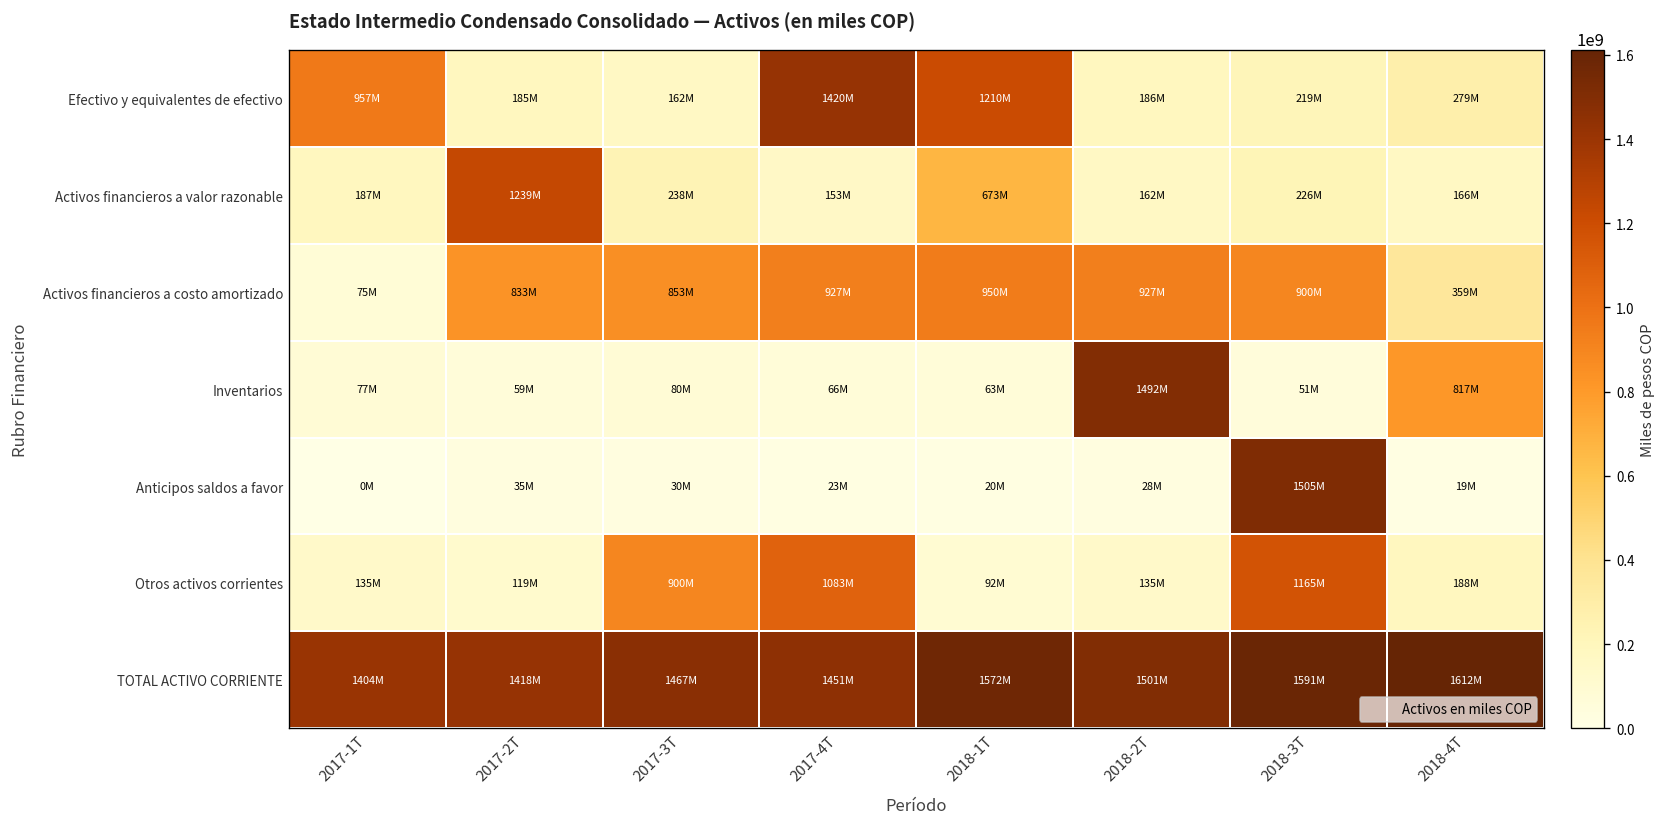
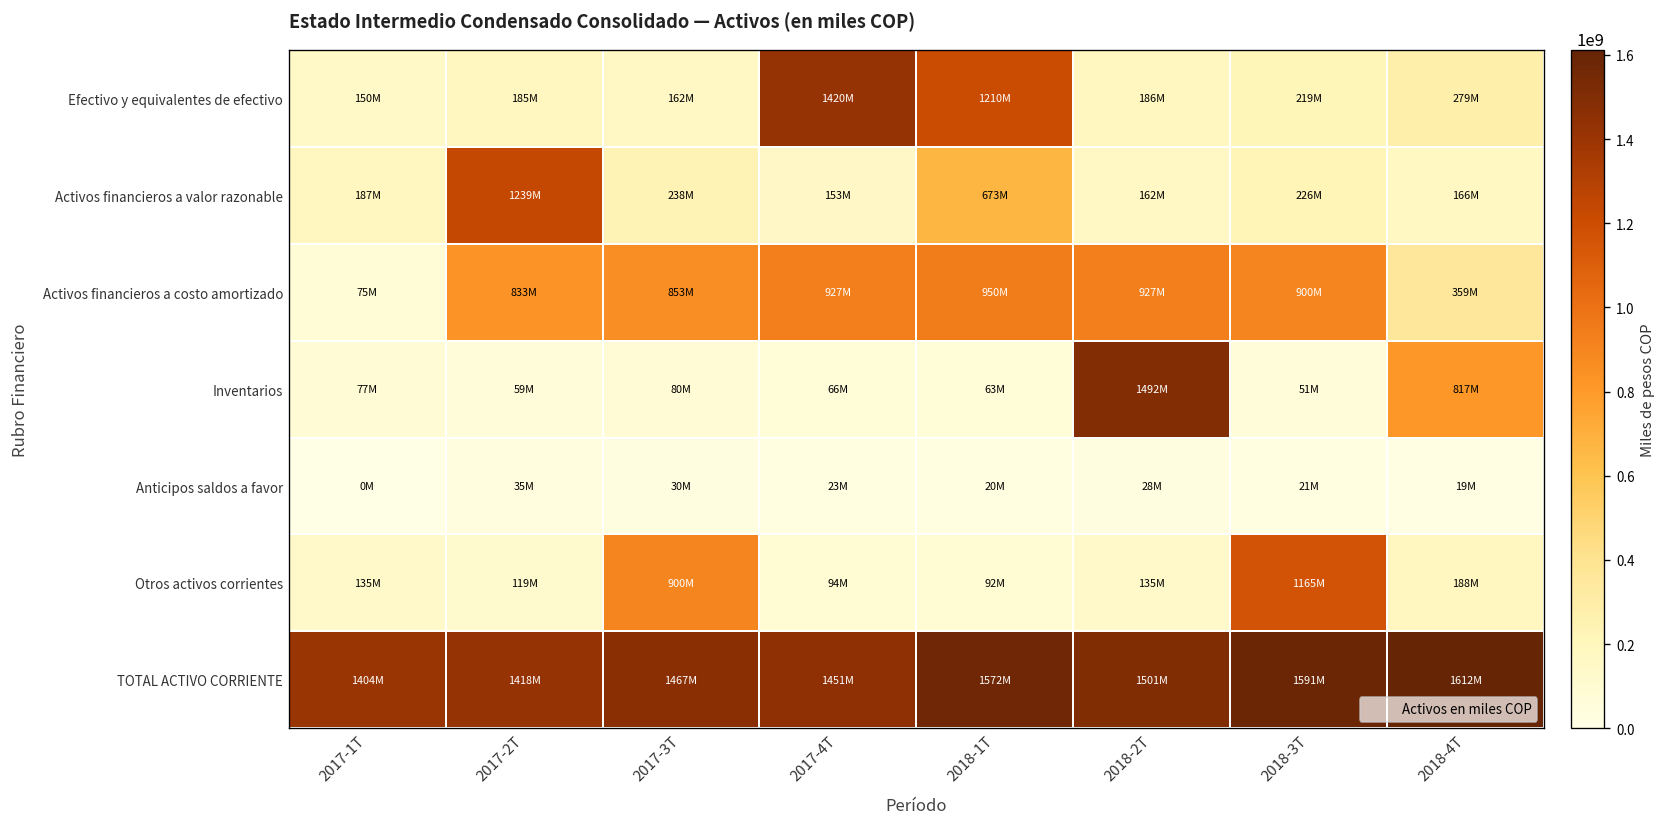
  {
    "Efectivo y equivalentes de efectivo": {
-     "2017-1T": "957M",
+     "2017-1T": "150M",
      "2017-2T": "185M",
      "2017-3T": "162M",
      "2017-4T": "1420M",
      "2018-1T": "1210M",
      "2018-2T": "186M",
      "2018-3T": "219M",
      "2018-4T": "279M"
    },
    "Activos financieros a valor razonable": {
      "2017-1T": "187M",
      "2017-2T": "1239M",
      "2017-3T": "238M",
      "2017-4T": "153M",
      "2018-1T": "673M",
      "2018-2T": "162M",
      "2018-3T": "226M",
      "2018-4T": "166M"
    },
    "Activos financieros a costo amortizado": {
      "2017-1T": "75M",
      "2017-2T": "833M",
      "2017-3T": "853M",
      "2017-4T": "927M",
      "2018-1T": "950M",
      "2018-2T": "927M",
      "2018-3T": "900M",
      "2018-4T": "359M"
    },
    "Inventarios": {
      "2017-1T": "77M",
      "2017-2T": "59M",
      "2017-3T": "80M",
      "2017-4T": "66M",
      "2018-1T": "63M",
      "2018-2T": "1492M",
      "2018-3T": "51M",
      "2018-4T": "817M"
    },
    "Anticipos saldos a favor": {
      "2017-1T": "0M",
      "2017-2T": "35M",
      "2017-3T": "30M",
      "2017-4T": "23M",
      "2018-1T": "20M",
      "2018-2T": "28M",
-     "2018-3T": "1505M",
+     "2018-3T": "21M",
      "2018-4T": "19M"
    },
    "Otros activos corrientes": {
      "2017-1T": "135M",
      "2017-2T": "119M",
      "2017-3T": "900M",
-     "2017-4T": "1083M",
+     "2017-4T": "94M",
      "2018-1T": "92M",
      "2018-2T": "135M",
      "2018-3T": "1165M",
      "2018-4T": "188M"
    },
    "TOTAL ACTIVO CORRIENTE": {
      "2017-1T": "1404M",
      "2017-2T": "1418M",
      "2017-3T": "1467M",
      "2017-4T": "1451M",
      "2018-1T": "1572M",
      "2018-2T": "1501M",
      "2018-3T": "1591M",
      "2018-4T": "1612M"
    }
  }
